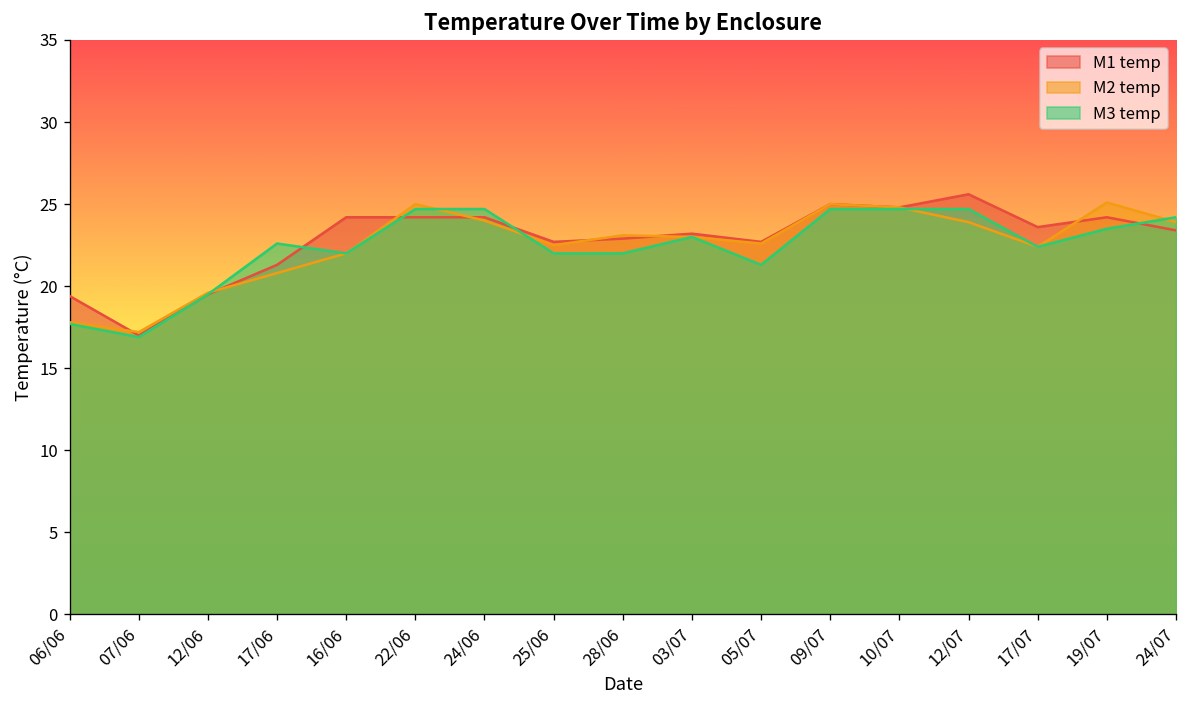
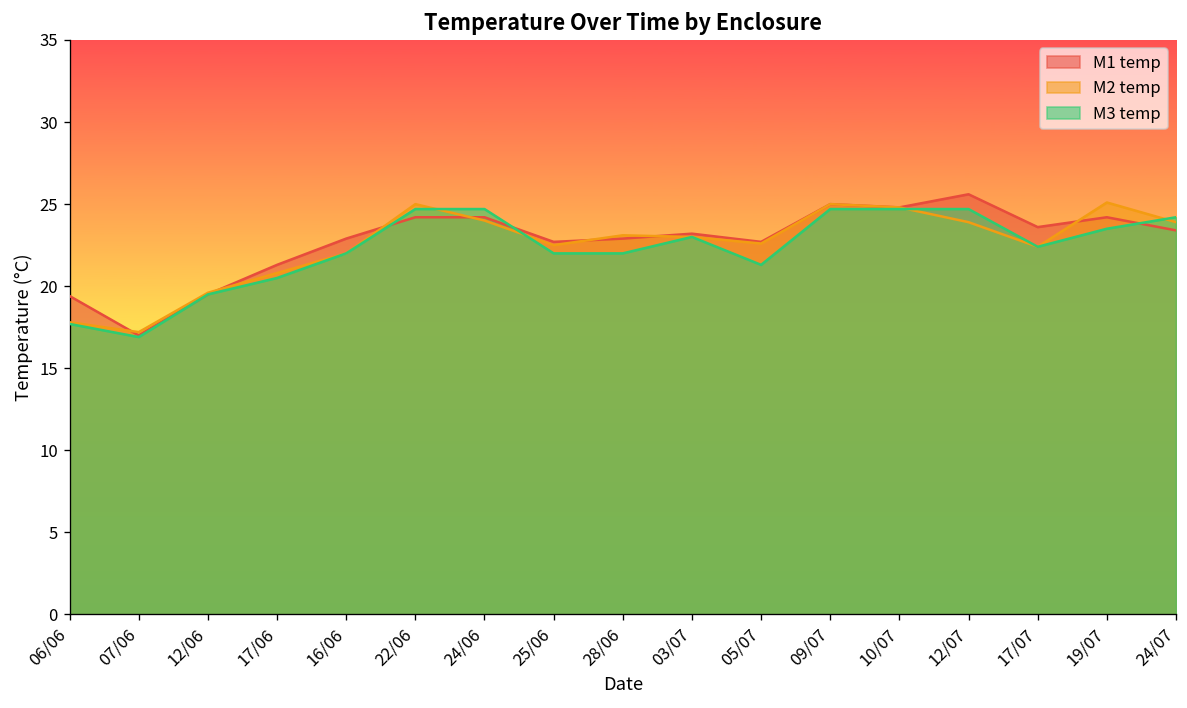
  {
    "M1 temp": {
      "06/06": 19.4,
      "17/06": 21.3,
-     "16/06": 24.2,
+     "16/06": 22.9,
      "22/06": 24.2,
      "24/06": 24.2,
      "25/06": 22.7,
      "28/06": 22.9,
      "03/07": 23.2,
      "12/07": 25.6,
      "17/07": 23.6,
      "19/07": 24.2,
      "24/07": 23.4
    },
    "M2 temp": {
      "07/06": 17.2,
      "17/06": 20.8,
      "22/06": 25.0,
      "24/06": 24.0,
      "25/06": 22.5,
      "28/06": 23.1,
      "12/07": 23.9,
      "19/07": 25.1,
      "24/07": 23.9
    },
    "M3 temp": {
-     "17/06": 22.6,
+     "17/06": 20.5,
      "22/06": 24.7,
      "24/06": 24.7,
      "25/06": 22.0,
      "28/06": 22.0,
      "05/07": 21.3,
      "09/07": 24.7,
      "12/07": 24.7,
      "19/07": 23.5,
      "24/07": 24.2
    }
  }
